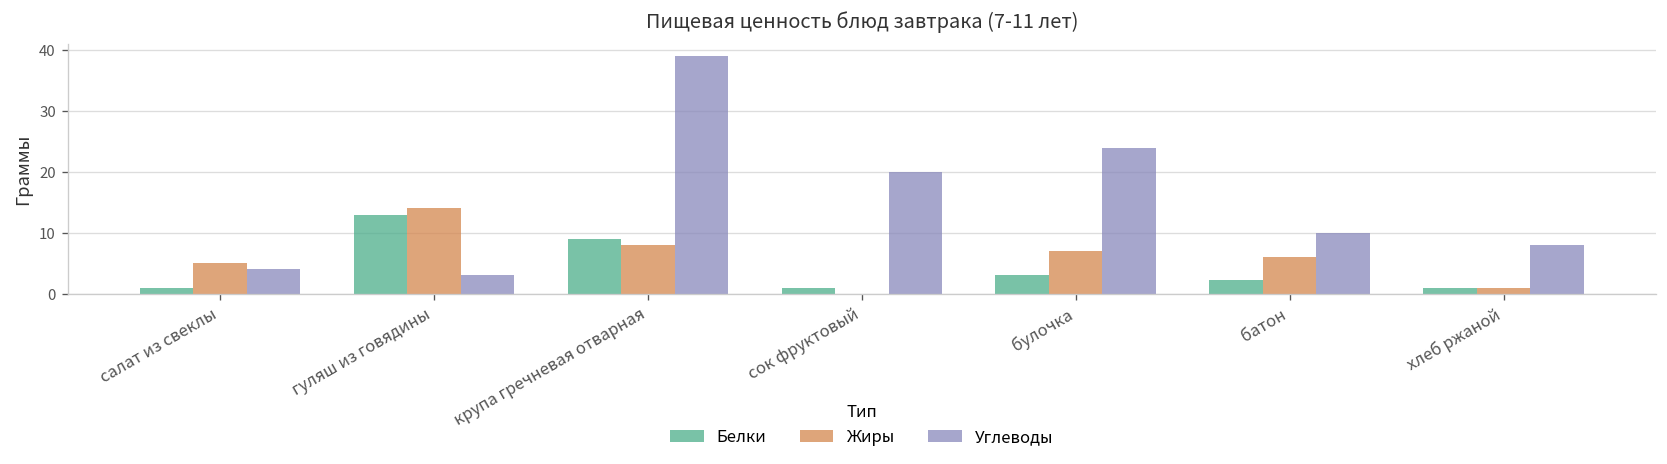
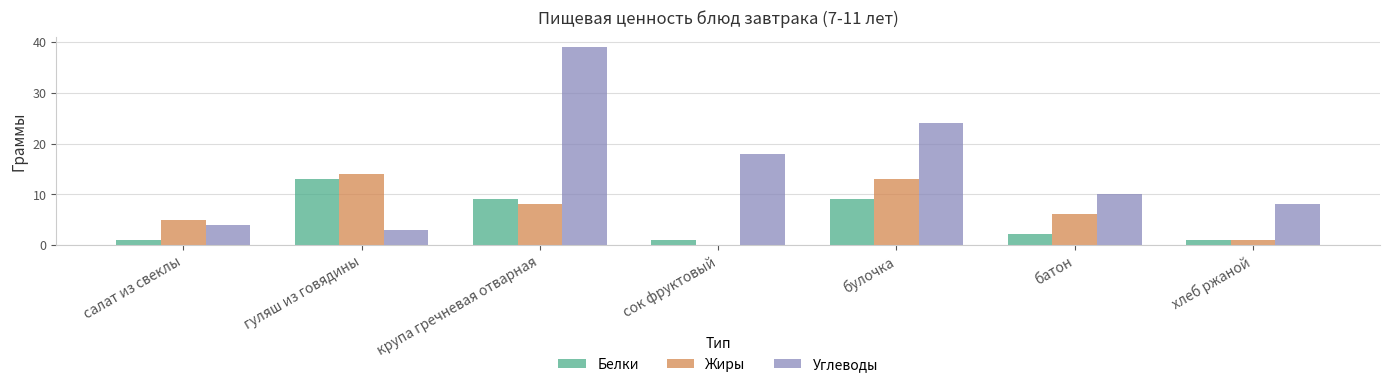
  {
    "Белки": {
      "салат из свеклы": 1,
      "гуляш из говядины": 13,
      "крупа гречневая отварная": 9,
      "сок фруктовый": 1,
-     "булочка": 3,
+     "булочка": 9,
      "батон": 2,
      "хлеб ржаной": 1
    },
    "Жиры": {
      "салат из свеклы": 5,
      "гуляш из говядины": 14,
      "крупа гречневая отварная": 8,
      "сок фруктовый": 0,
-     "булочка": 7,
+     "булочка": 13,
      "батон": 6,
      "хлеб ржаной": 1
    },
    "Углеводы": {
      "салат из свеклы": 4,
      "гуляш из говядины": 3,
      "крупа гречневая отварная": 39,
-     "сок фруктовый": 20,
+     "сок фруктовый": 18,
      "булочка": 24,
      "батон": 10,
      "хлеб ржаной": 8
    }
  }
